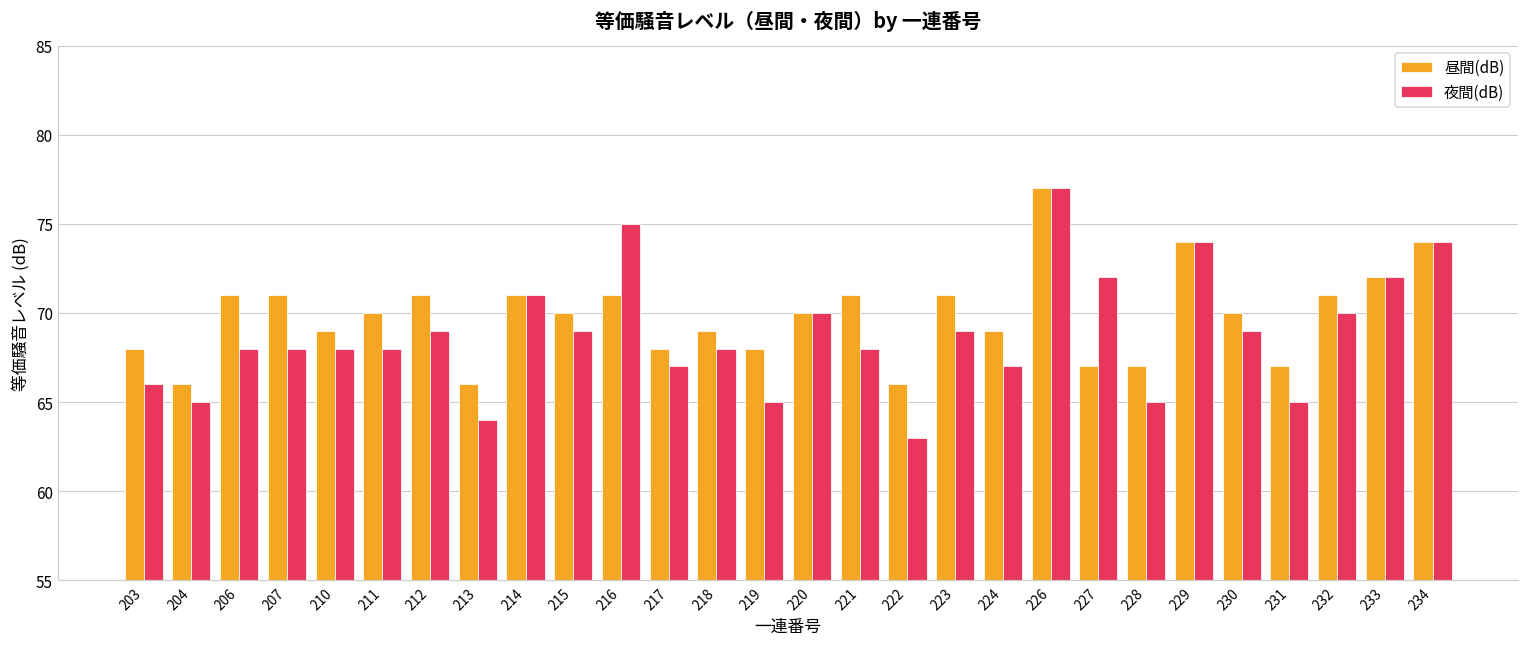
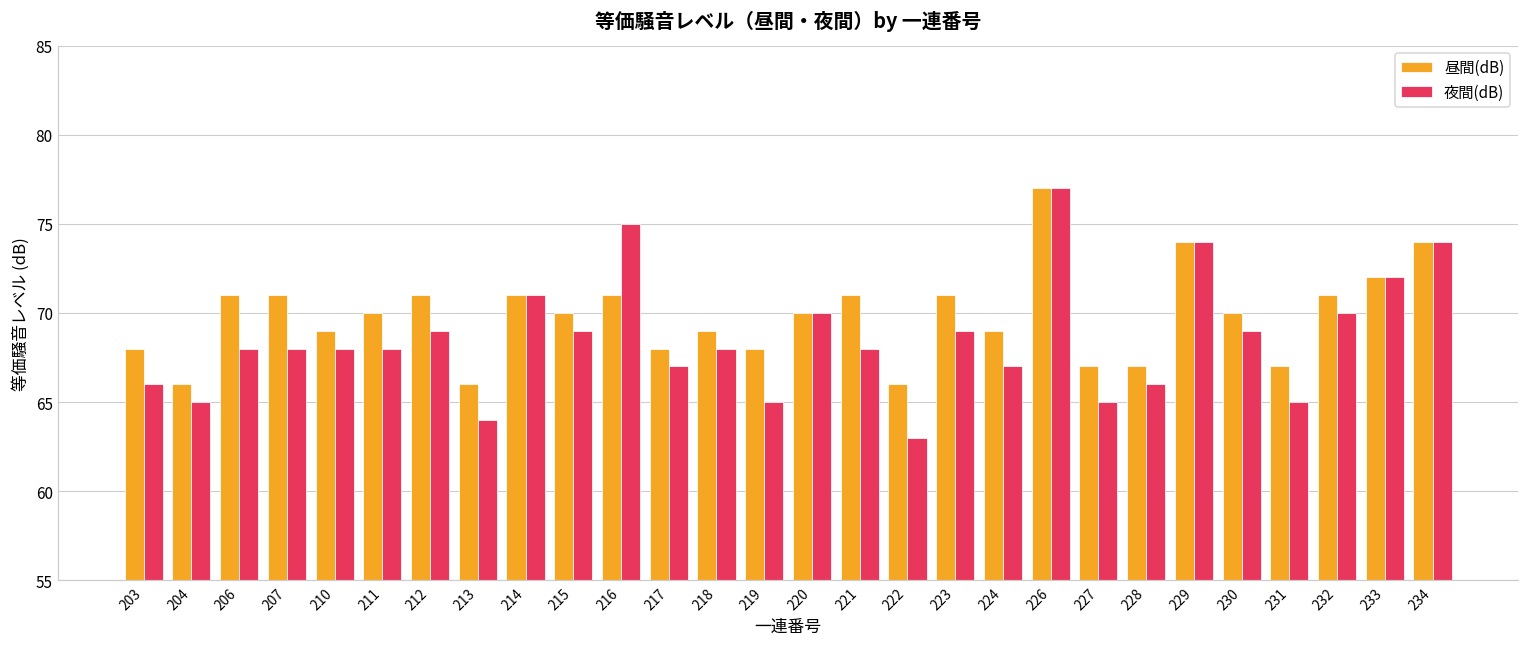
  {
    "昼間(dB)": {
      "203": 68,
      "204": 66,
      "206": 71,
      "207": 71,
      "210": 69,
      "211": 70,
      "212": 71,
      "213": 66,
      "214": 71,
      "215": 70,
      "216": 71,
      "217": 68,
      "218": 69,
      "219": 68,
      "220": 70,
      "221": 71,
      "222": 66,
      "223": 71,
      "224": 69,
      "226": 77,
      "227": 67,
      "228": 67,
      "229": 74,
      "230": 70,
      "231": 67,
      "232": 71,
      "233": 72,
      "234": 74
    },
    "夜間(dB)": {
      "203": 66,
      "204": 65,
      "206": 68,
      "207": 68,
      "210": 68,
      "211": 68,
      "212": 69,
      "213": 64,
      "214": 71,
      "215": 69,
      "216": 75,
      "217": 67,
      "218": 68,
      "219": 65,
      "220": 70,
      "221": 68,
      "222": 63,
      "223": 69,
      "224": 67,
      "226": 77,
-     "227": 72,
-     "228": 65,
+     "227": 65,
+     "228": 66,
      "229": 74,
      "230": 69,
      "231": 65,
      "232": 70,
      "233": 72,
      "234": 74
    }
  }
